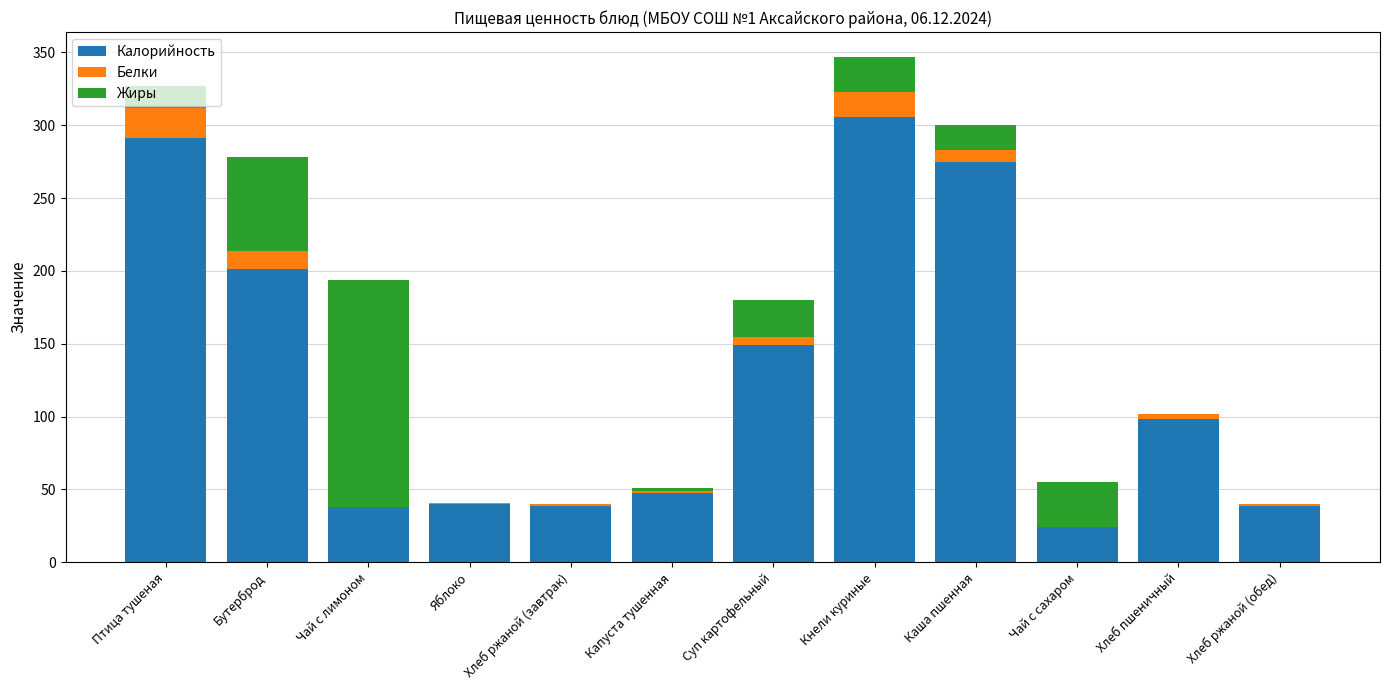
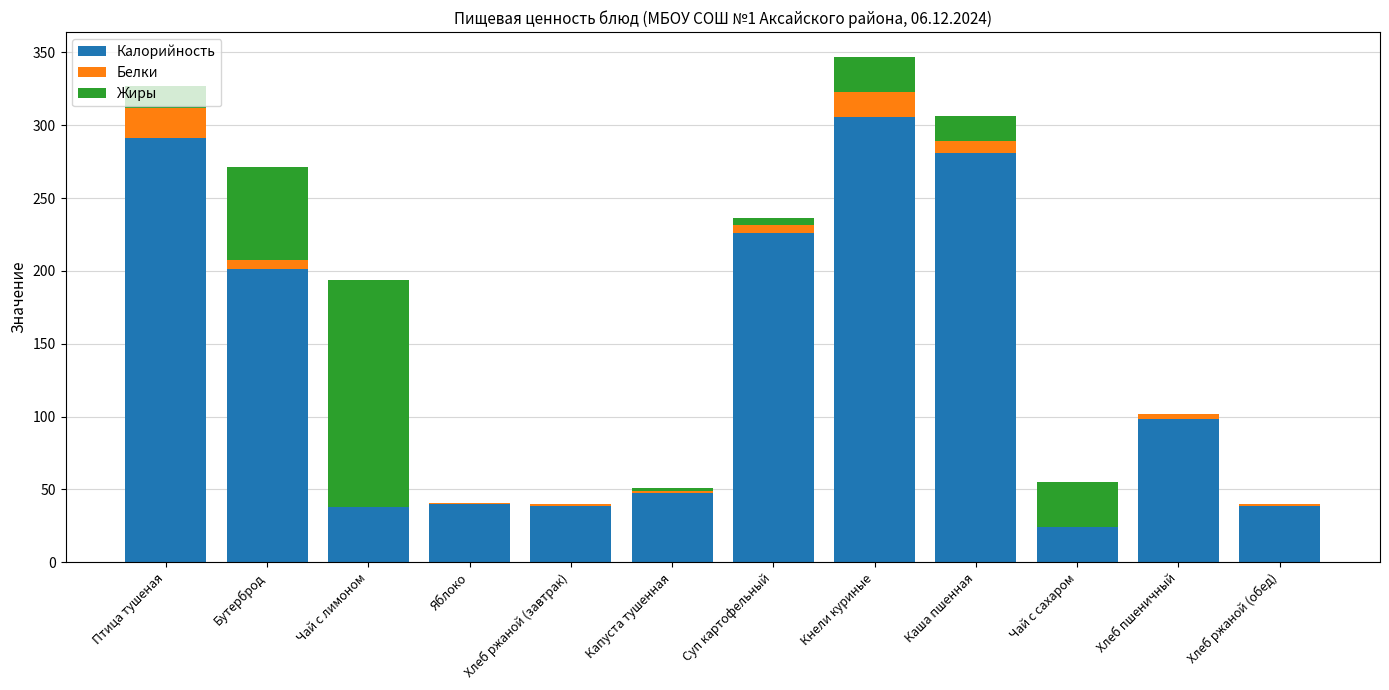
  {
    "Калорийность": {
      "Птица тушеная": 291,
      "Бутерброд": 201,
      "Чай с лимоном": 38,
      "Яблоко": 40,
      "Хлеб ржаной (завтрак)": 39,
      "Капуста тушенная": 47,
-     "Суп картофельный": 149,
+     "Суп картофельный": 226,
      "Кнели куриные": 306,
-     "Каша пшенная": 275,
+     "Каша пшенная": 281,
      "Чай с сахаром": 24,
      "Хлеб пшеничный": 98,
      "Хлеб ржаной (обед)": 39
    },
    "Белки": {
      "Птица тушеная": 21,
-     "Бутерброд": 13,
+     "Бутерброд": 6,
      "Суп картофельный": 6,
      "Кнели куриные": 17,
      "Каша пшенная": 8,
      "Хлеб пшеничный": 3
    },
    "Жиры": {
      "Бутерброд": 64,
      "Чай с лимоном": 156,
      "Яблоко": 0,
      "Капуста тушенная": 2,
-     "Суп картофельный": 26,
+     "Суп картофельный": 5,
      "Кнели куриные": 24,
      "Каша пшенная": 17,
      "Чай с сахаром": 31
    }
  }
